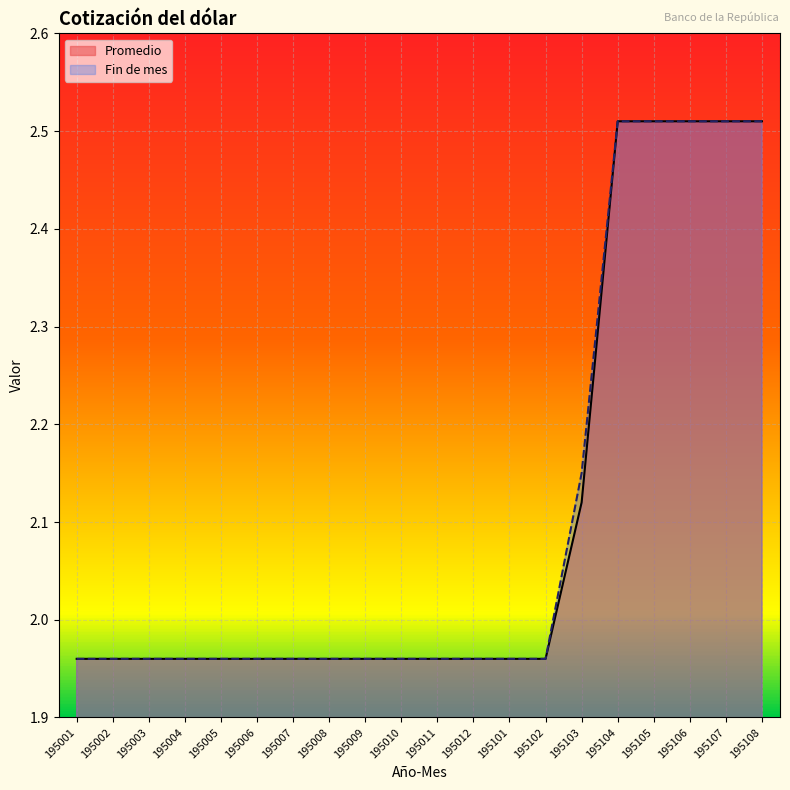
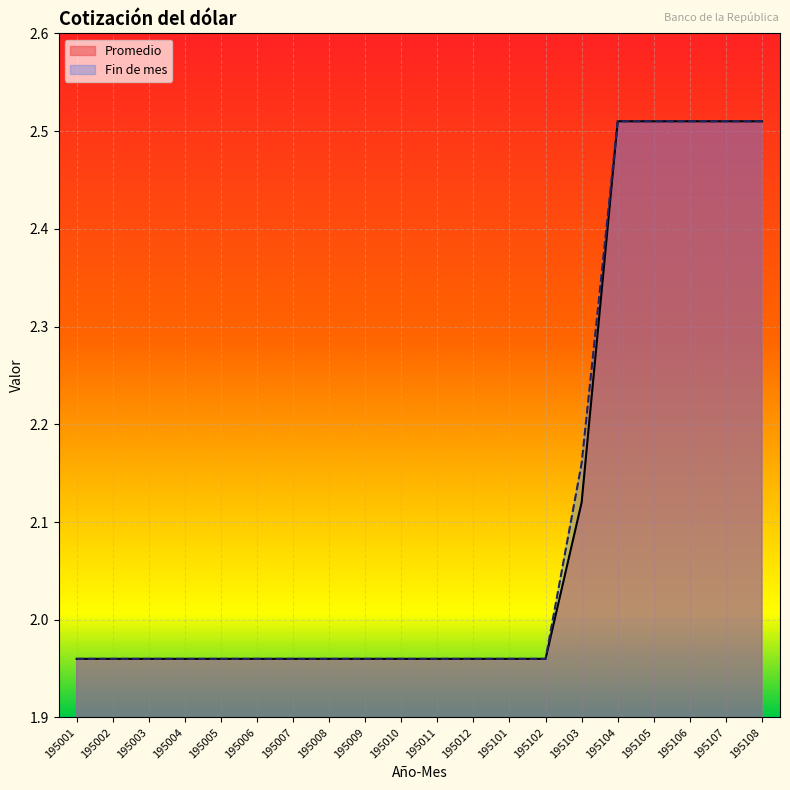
  {
    "Promedio": {
      "195103": 2.12
    },
    "Fin de mes": {
-     "195103": 2.15
+     "195103": 2.16
    }
  }
